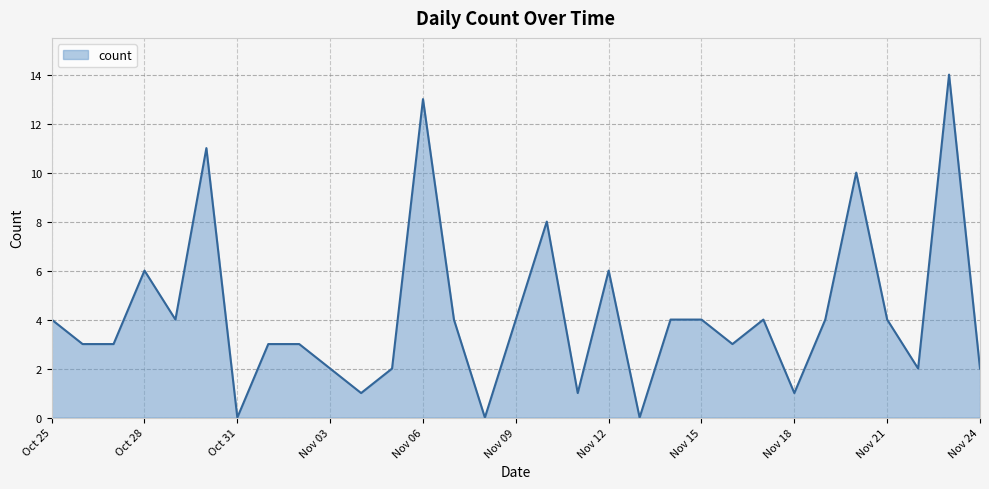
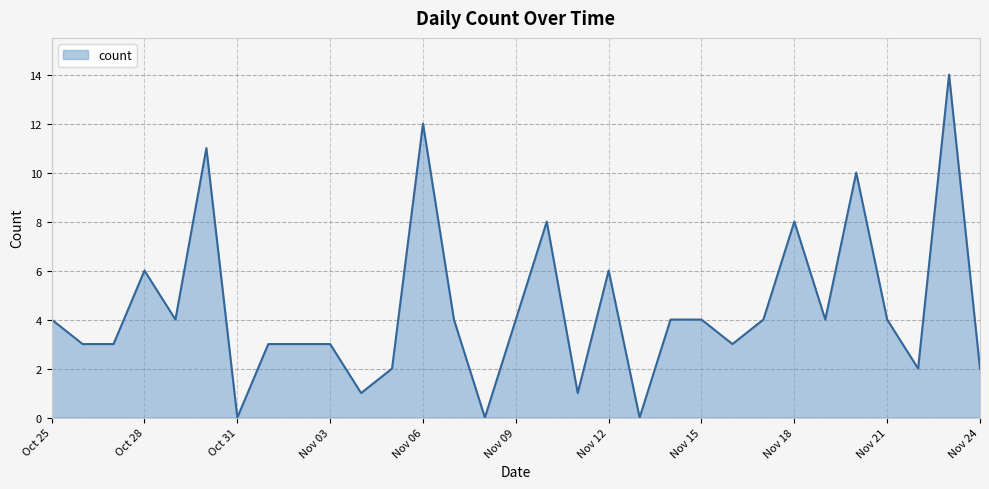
  {
    "Oct 25": 4,
    "Oct 28": 6,
    "Oct 31": 0,
-   "Nov 03": 2,
-   "Nov 06": 13,
+   "Nov 03": 3,
+   "Nov 06": 12,
    "Nov 09": 4,
    "Nov 12": 6,
    "Nov 15": 4,
-   "Nov 18": 1,
+   "Nov 18": 8,
    "Nov 21": 4,
    "Nov 24": 2
  }
